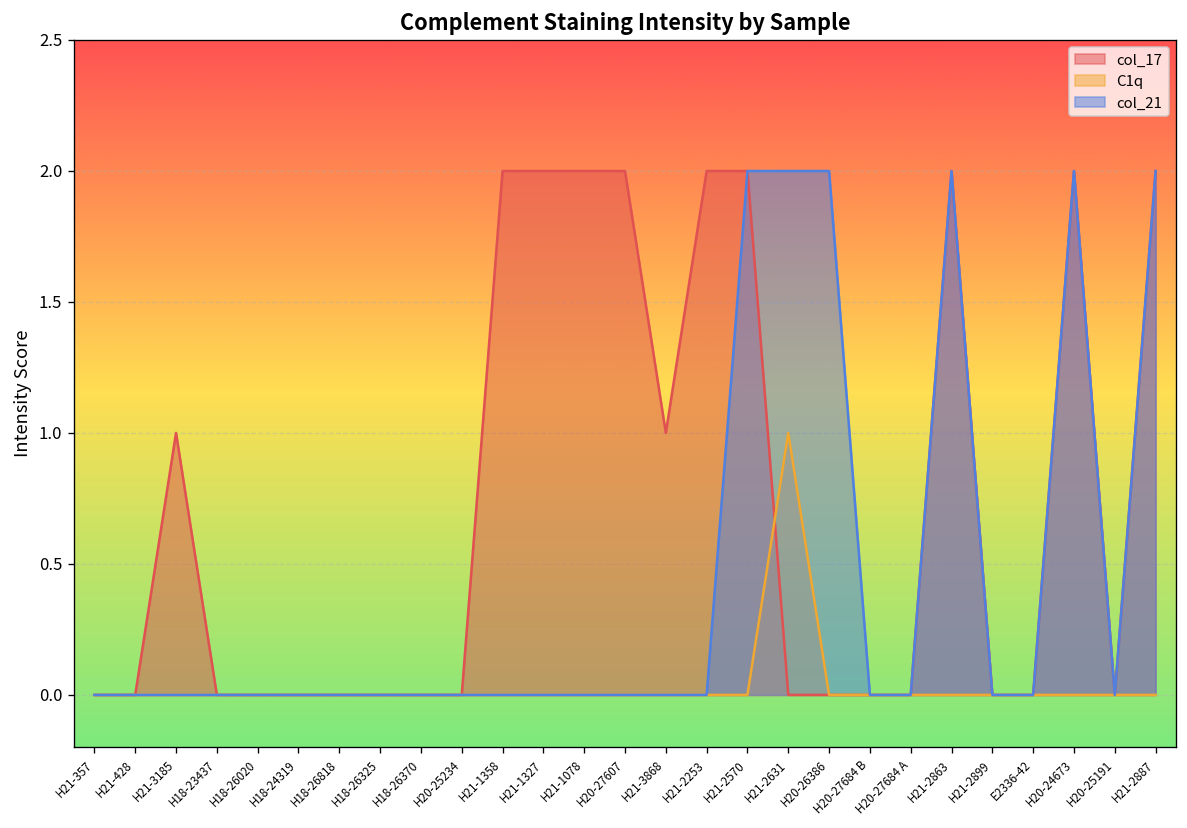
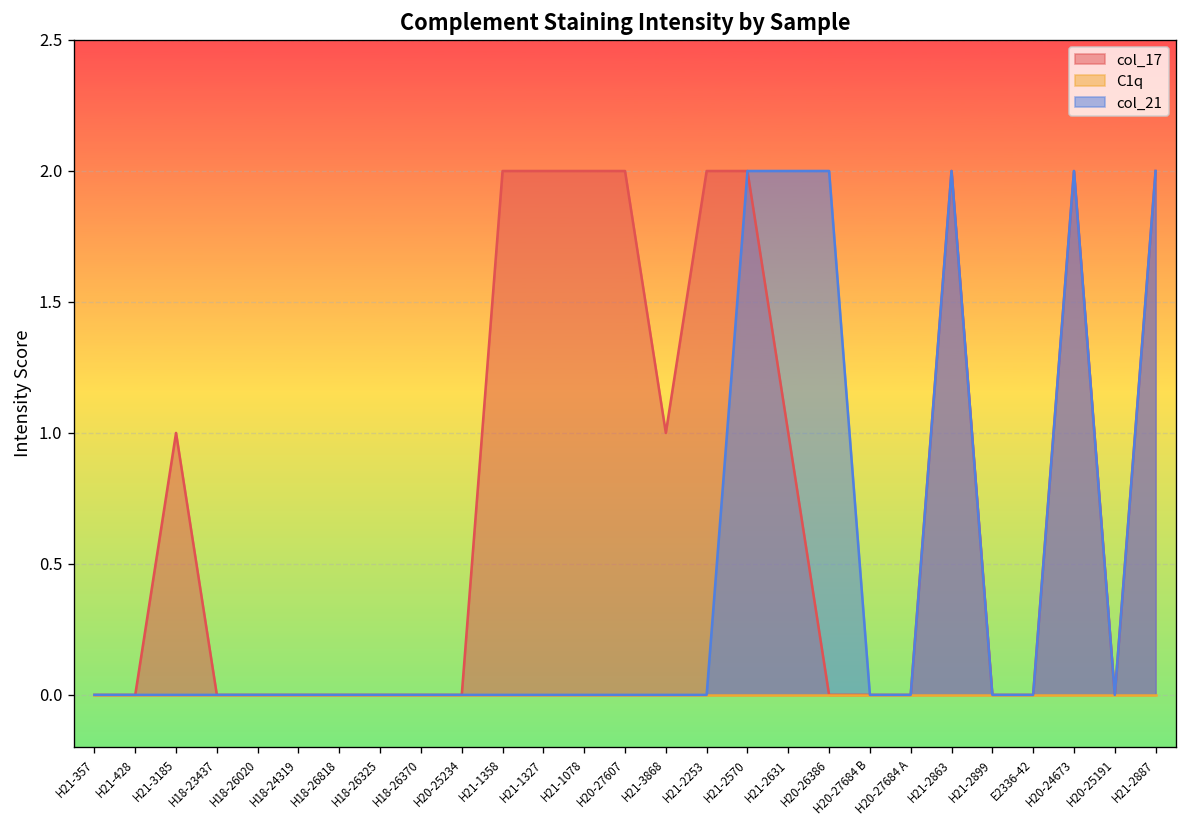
  {
    "col_17": {
      "H21-3185": 1,
      "H21-1358": 2,
      "H21-1327": 2,
      "H21-1078": 2,
      "H20-27607": 2,
      "H21-3868": 1,
      "H21-2253": 2,
-     "H21-2631": 0
+     "H21-2631": 1
    },
    "C1q": {
      "H21-2570": 0,
-     "H21-2631": 1,
+     "H21-2631": 0,
      "H21-2863": 0,
      "H20-24673": 0,
      "H21-2887": 0
    },
    "col_21": {
      "H21-2631": 2,
      "H20-26386": 2
    }
  }
